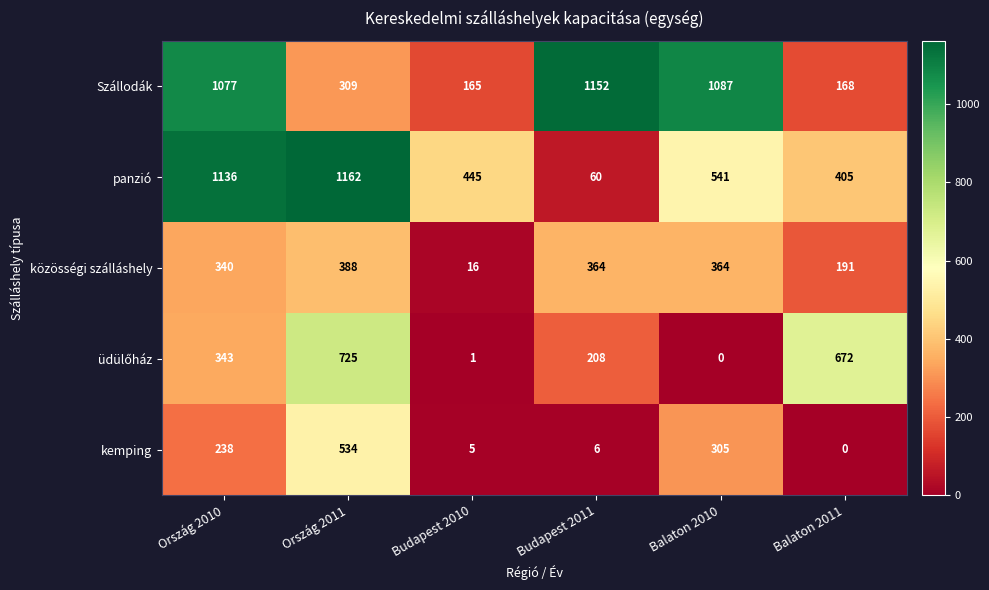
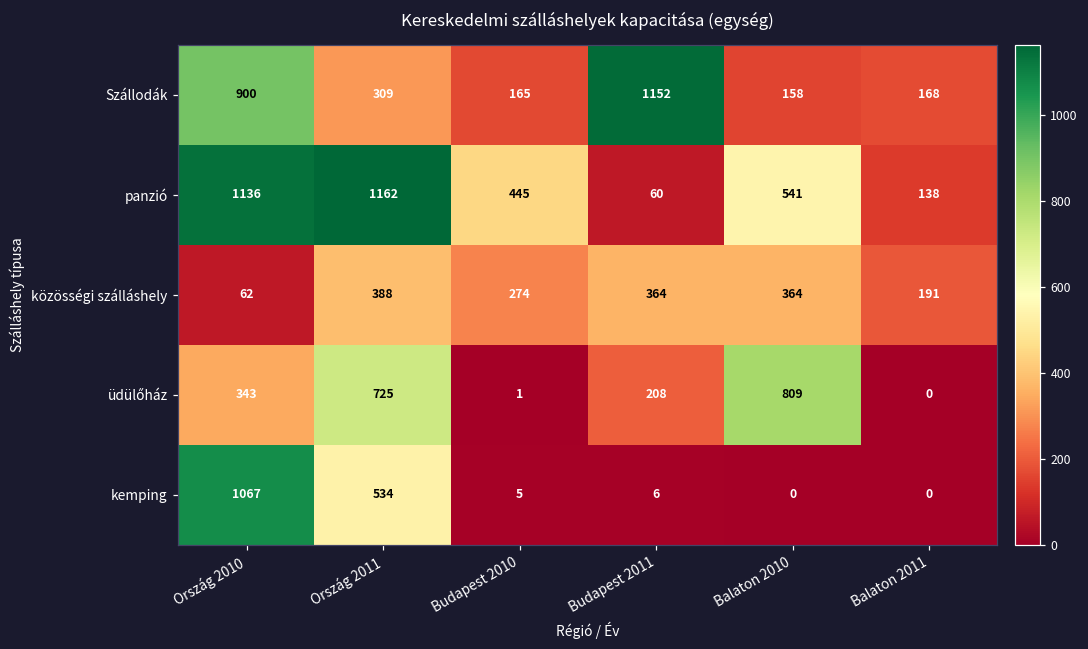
  {
    "Szállodák": {
-     "Ország 2010": 1077,
+     "Ország 2010": 900,
      "Ország 2011": 309,
      "Budapest 2010": 165,
      "Budapest 2011": 1152,
-     "Balaton 2010": 1087,
+     "Balaton 2010": 158,
      "Balaton 2011": 168
    },
    "panzió": {
      "Ország 2010": 1136,
      "Ország 2011": 1162,
      "Budapest 2010": 445,
      "Budapest 2011": 60,
      "Balaton 2010": 541,
-     "Balaton 2011": 405
+     "Balaton 2011": 138
    },
    "közösségi szálláshely": {
-     "Ország 2010": 340,
+     "Ország 2010": 62,
      "Ország 2011": 388,
-     "Budapest 2010": 16,
+     "Budapest 2010": 274,
      "Budapest 2011": 364,
      "Balaton 2010": 364,
      "Balaton 2011": 191
    },
    "üdülőház": {
      "Ország 2010": 343,
      "Ország 2011": 725,
      "Budapest 2010": 1,
      "Budapest 2011": 208,
-     "Balaton 2010": 0,
-     "Balaton 2011": 672
+     "Balaton 2010": 809,
+     "Balaton 2011": 0
    },
    "kemping": {
-     "Ország 2010": 238,
+     "Ország 2010": 1067,
      "Ország 2011": 534,
      "Budapest 2010": 5,
      "Budapest 2011": 6,
-     "Balaton 2010": 305,
+     "Balaton 2010": 0,
      "Balaton 2011": 0
    }
  }
